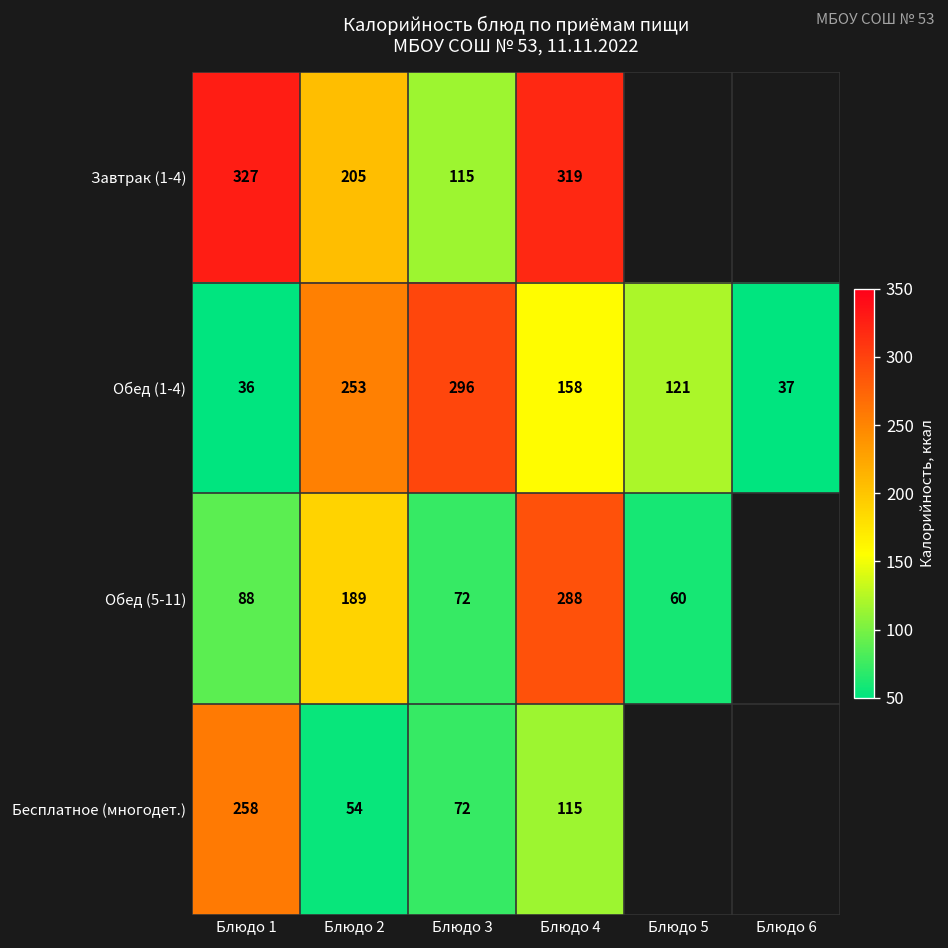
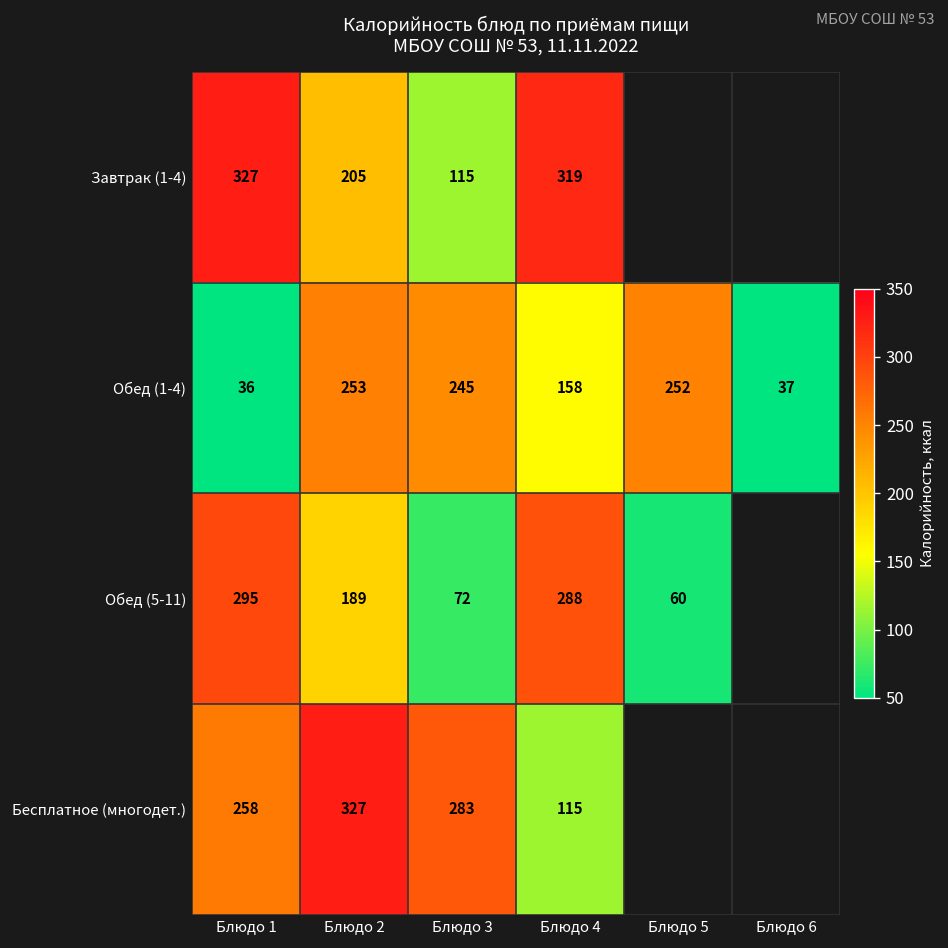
  {
    "Завтрак (1-4)": {
      "Блюдо 1": 327,
      "Блюдо 2": 205,
      "Блюдо 3": 115,
      "Блюдо 4": 319
    },
    "Обед (1-4)": {
      "Блюдо 1": 36,
      "Блюдо 2": 253,
-     "Блюдо 3": 296,
+     "Блюдо 3": 245,
      "Блюдо 4": 158,
-     "Блюдо 5": 121,
+     "Блюдо 5": 252,
      "Блюдо 6": 37
    },
    "Обед (5-11)": {
-     "Блюдо 1": 88,
+     "Блюдо 1": 295,
      "Блюдо 2": 189,
      "Блюдо 3": 72,
      "Блюдо 4": 288,
      "Блюдо 5": 60
    },
    "Бесплатное (многодет.)": {
      "Блюдо 1": 258,
-     "Блюдо 2": 54,
-     "Блюдо 3": 72,
+     "Блюдо 2": 327,
+     "Блюдо 3": 283,
      "Блюдо 4": 115
    }
  }
